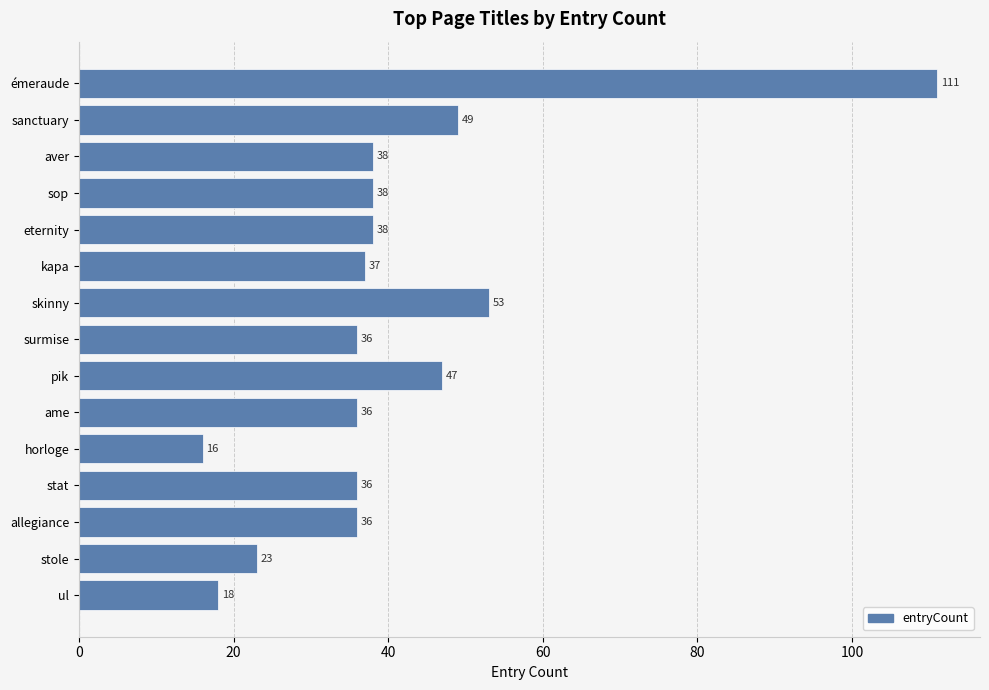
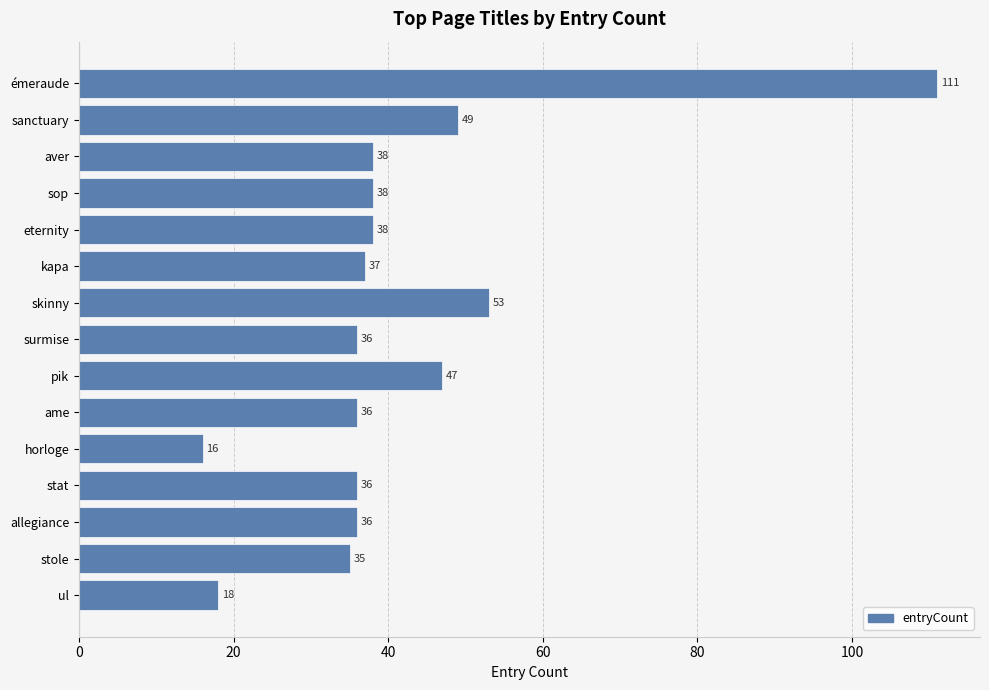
  {
    "émeraude": 111,
    "sanctuary": 49,
    "aver": 38,
    "sop": 38,
    "eternity": 38,
    "kapa": 37,
    "skinny": 53,
    "surmise": 36,
    "pik": 47,
    "ame": 36,
    "horloge": 16,
    "stat": 36,
    "allegiance": 36,
-   "stole": 23,
+   "stole": 35,
    "ul": 18
  }
